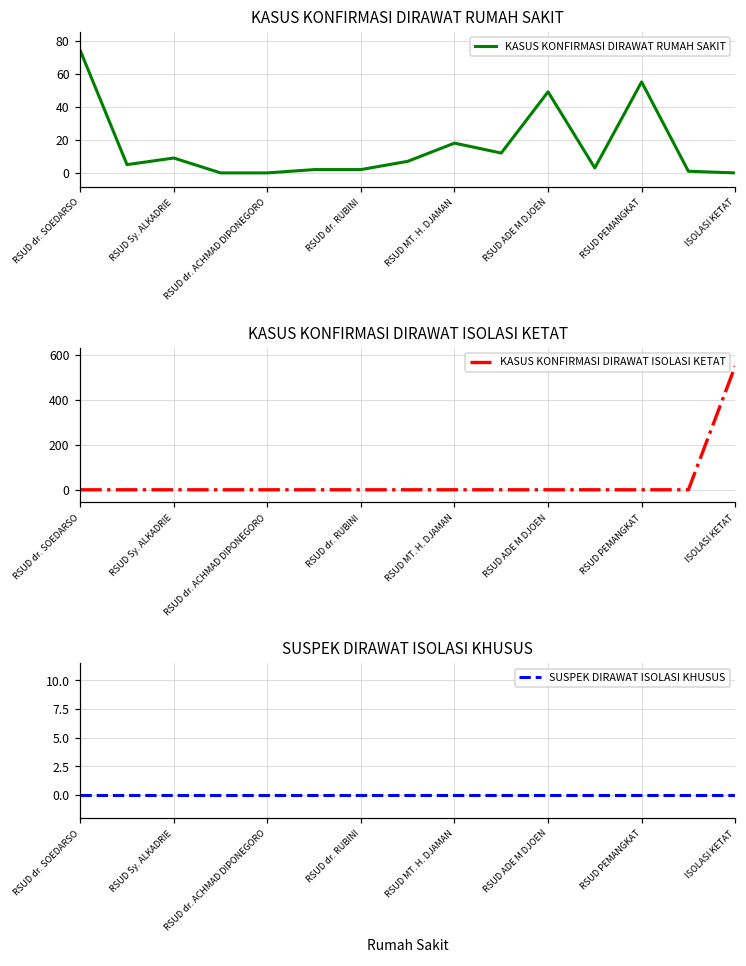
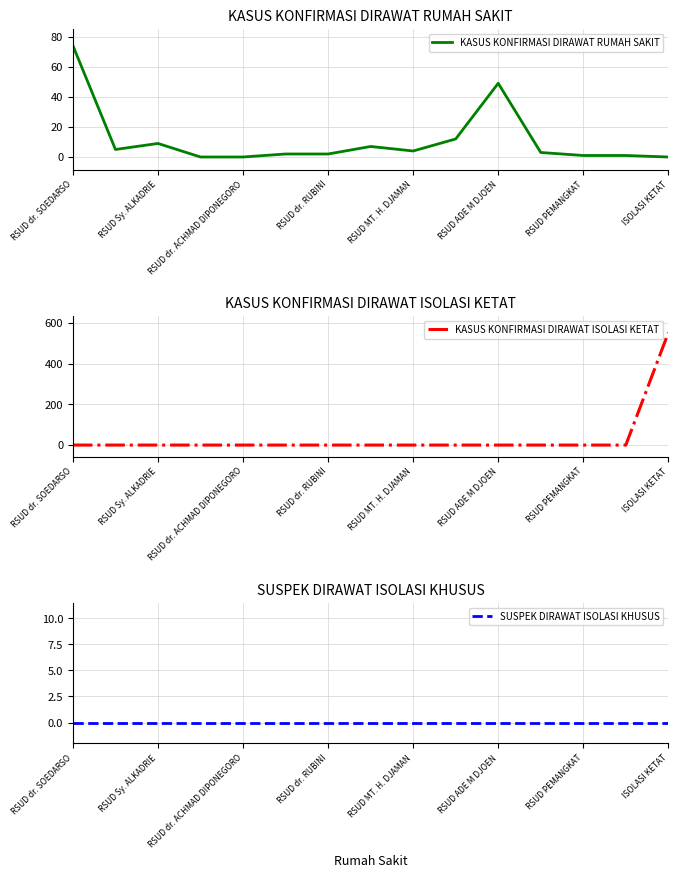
  {
    "KASUS KONFIRMASI DIRAWAT RUMAH SAKIT": {
      "RSUD dr. SOEDARSO": 74,
      "RSUD Sy. ALKADRIE": 9,
      "RSUD dr. ACHMAD DIPONEGORO": 0,
      "RSUD dr. RUBINI": 2,
-     "RSUD MT. H. DJAMAN": 18,
+     "RSUD MT. H. DJAMAN": 4,
      "RSUD ADE M DJOEN": 49,
-     "RSUD PEMANGKAT": 55,
+     "RSUD PEMANGKAT": 1,
      "ISOLASI KETAT": 0
    },
    "KASUS KONFIRMASI DIRAWAT ISOLASI KETAT": {
      "RSUD dr. SOEDARSO": 0,
      "RSUD Sy. ALKADRIE": 0,
      "RSUD dr. ACHMAD DIPONEGORO": 0,
      "RSUD dr. RUBINI": 0,
      "RSUD MT. H. DJAMAN": 0,
      "RSUD ADE M DJOEN": 0,
      "RSUD PEMANGKAT": 0,
      "ISOLASI KETAT": 550
    },
    "SUSPEK DIRAWAT ISOLASI KHUSUS": {
      "RSUD dr. SOEDARSO": 0.0,
      "RSUD Sy. ALKADRIE": 0.0,
      "RSUD dr. ACHMAD DIPONEGORO": 0.0,
      "RSUD dr. RUBINI": 0.0,
      "RSUD MT. H. DJAMAN": 0.0,
      "RSUD ADE M DJOEN": 0.0,
      "RSUD PEMANGKAT": 0.0,
      "ISOLASI KETAT": 0.0
    }
  }
